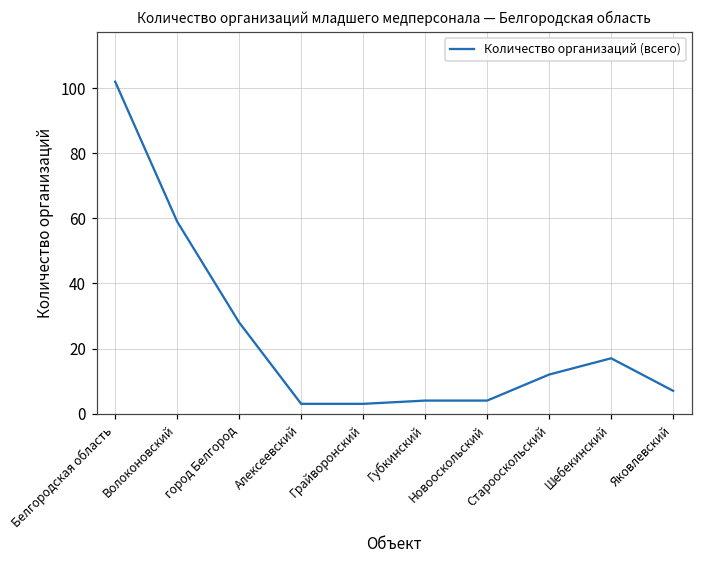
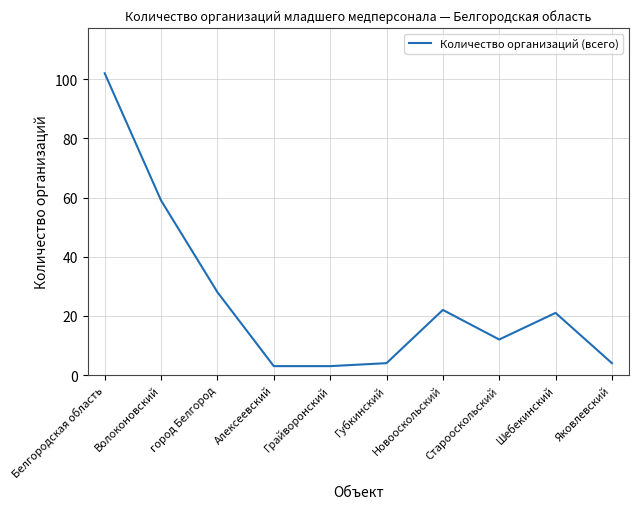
  {
    "Белгородская область": 102,
    "Волоконовский": 59,
    "город Белгород": 28,
    "Алексеевский": 3,
    "Грайворонский": 3,
    "Губкинский": 4,
-   "Новооскольский": 4,
+   "Новооскольский": 22,
    "Старооскольский": 12,
-   "Шебекинский": 17,
-   "Яковлевский": 7
+   "Шебекинский": 21,
+   "Яковлевский": 4
  }
